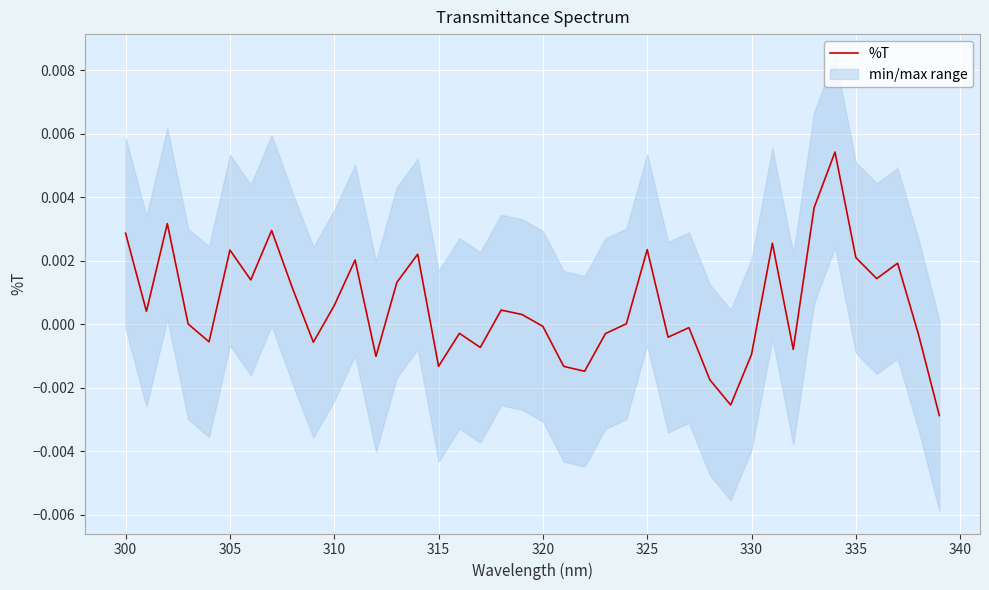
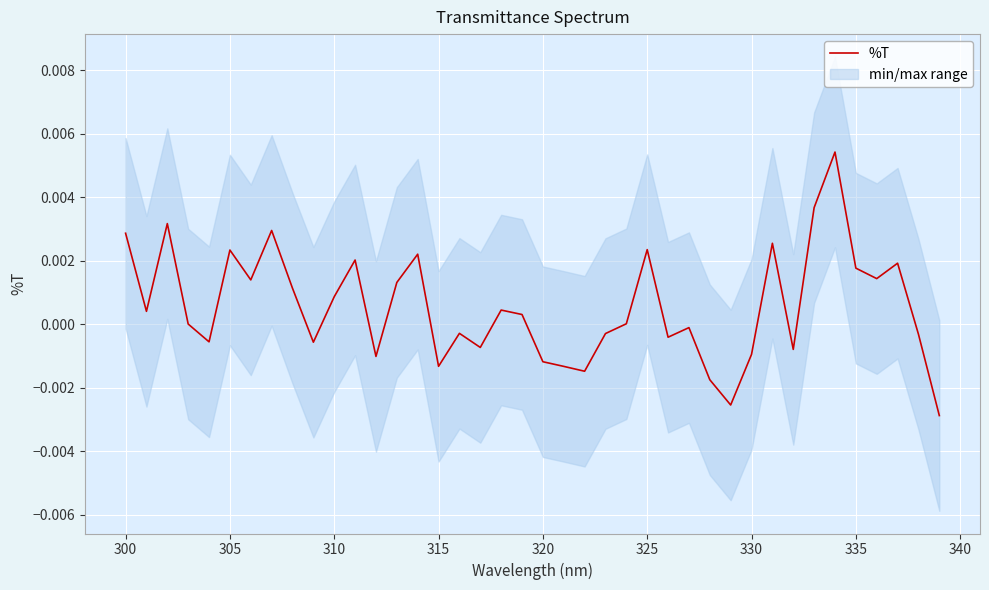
  {
    "%T": {
      "300": 0.0029,
      "305": 0.0023,
-     "310": 0.0006,
+     "310": 0.0009,
      "315": -0.0013,
-     "320": -0.0001,
+     "320": -0.0012,
      "325": 0.0023,
      "330": -0.0010,
-     "335": 0.0021
+     "335": 0.0018
    }
  }
